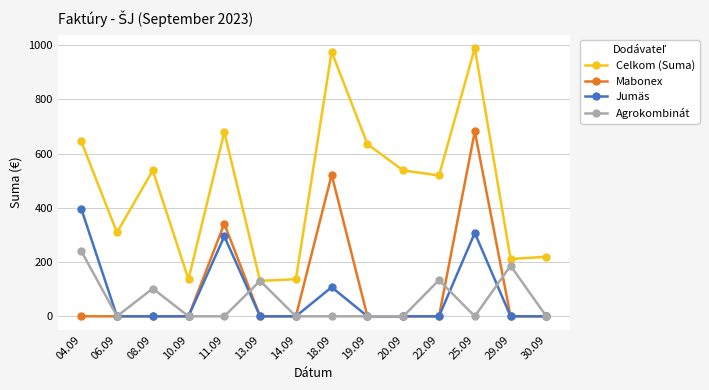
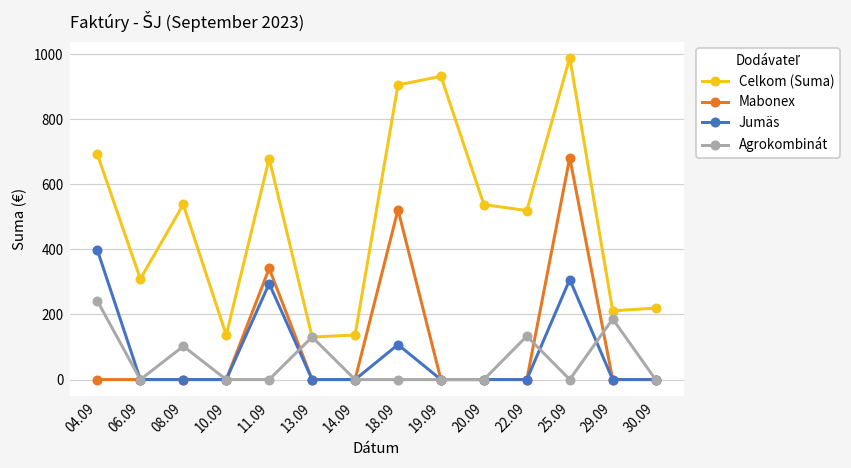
  {
    "Celkom (Suma)": {
-     "04.09": 650,
+     "04.09": 690,
      "06.09": 310,
      "08.09": 540,
      "10.09": 140,
      "11.09": 680,
      "14.09": 140,
-     "18.09": 980,
-     "19.09": 630,
+     "18.09": 910,
+     "19.09": 930,
      "20.09": 540,
      "22.09": 520,
      "25.09": 990,
      "29.09": 210,
      "30.09": 220
    },
    "Mabonex": {
      "04.09": 0,
      "11.09": 340,
      "18.09": 520,
      "25.09": 680
    },
    "Jumäs": {
      "04.09": 400,
      "11.09": 290,
      "18.09": 110,
      "25.09": 310
    },
    "Agrokombinát": {
      "04.09": 240,
      "08.09": 100,
      "11.09": 0,
      "18.09": 0,
      "22.09": 130,
      "25.09": 0,
      "29.09": 190
    }
  }
